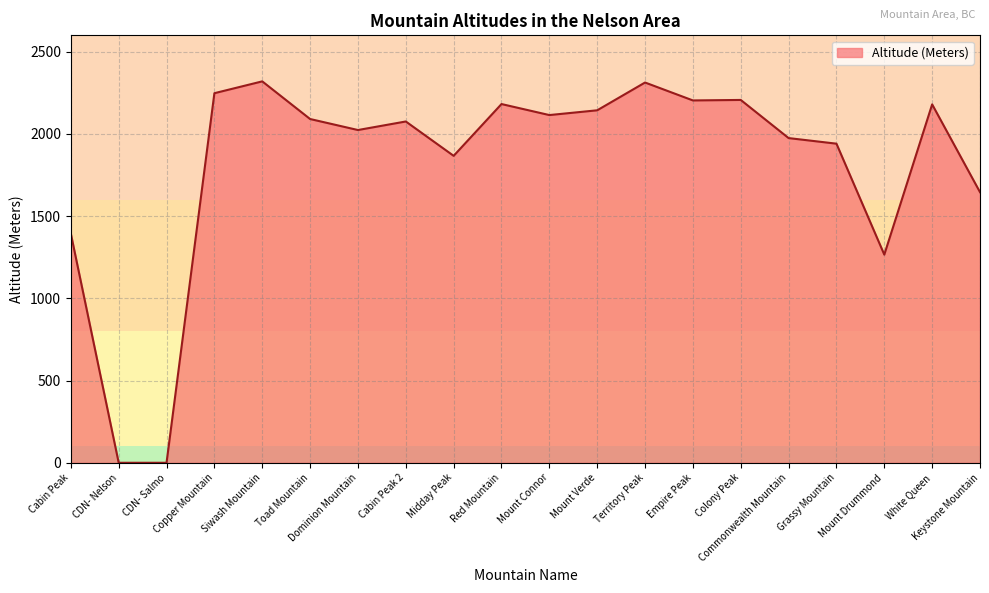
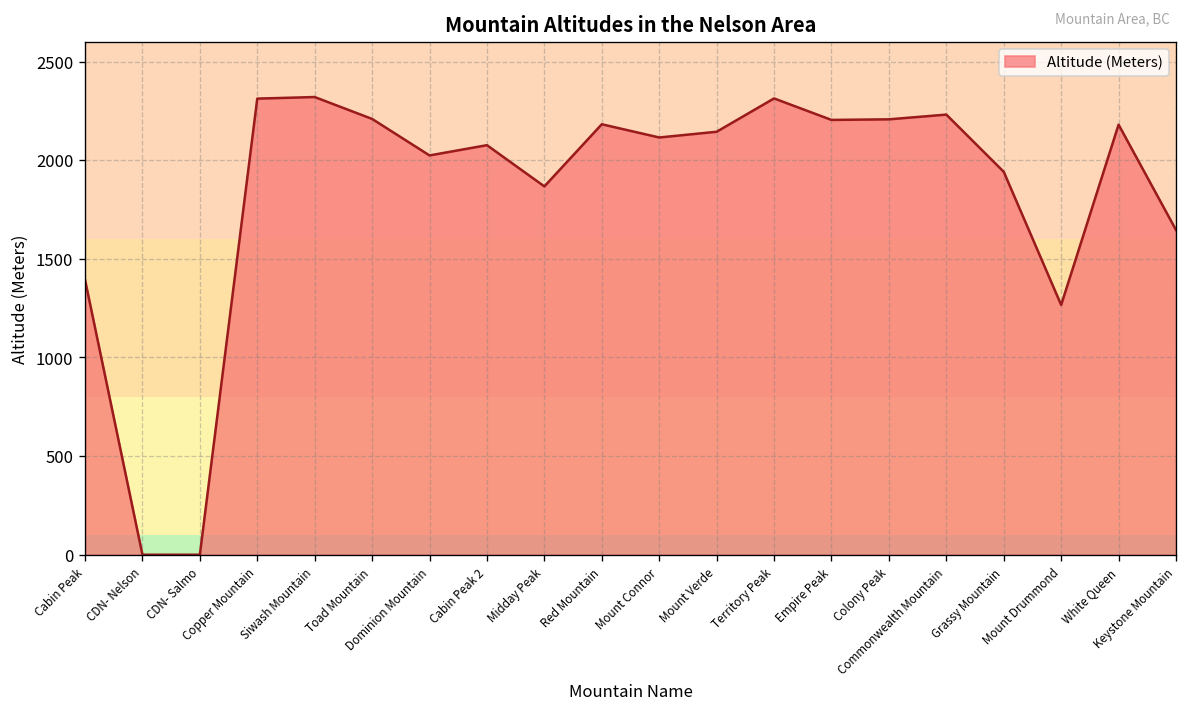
  {
    "Cabin Peak": 1390,
    "CDN- Nelson": 0,
    "CDN- Salmo": 0,
-   "Copper Mountain": 2250,
+   "Copper Mountain": 2310,
    "Siwash Mountain": 2320,
-   "Toad Mountain": 2090,
+   "Toad Mountain": 2210,
    "Dominion Mountain": 2020,
    "Cabin Peak 2": 2080,
    "Midday Peak": 1870,
    "Red Mountain": 2180,
    "Mount Connor": 2120,
    "Mount Verde": 2140,
    "Territory Peak": 2310,
    "Empire Peak": 2200,
    "Colony Peak": 2210,
-   "Commonwealth Mountain": 1980,
+   "Commonwealth Mountain": 2230,
    "Grassy Mountain": 1940,
    "Mount Drummond": 1270,
    "White Queen": 2180,
    "Keystone Mountain": 1650
  }
